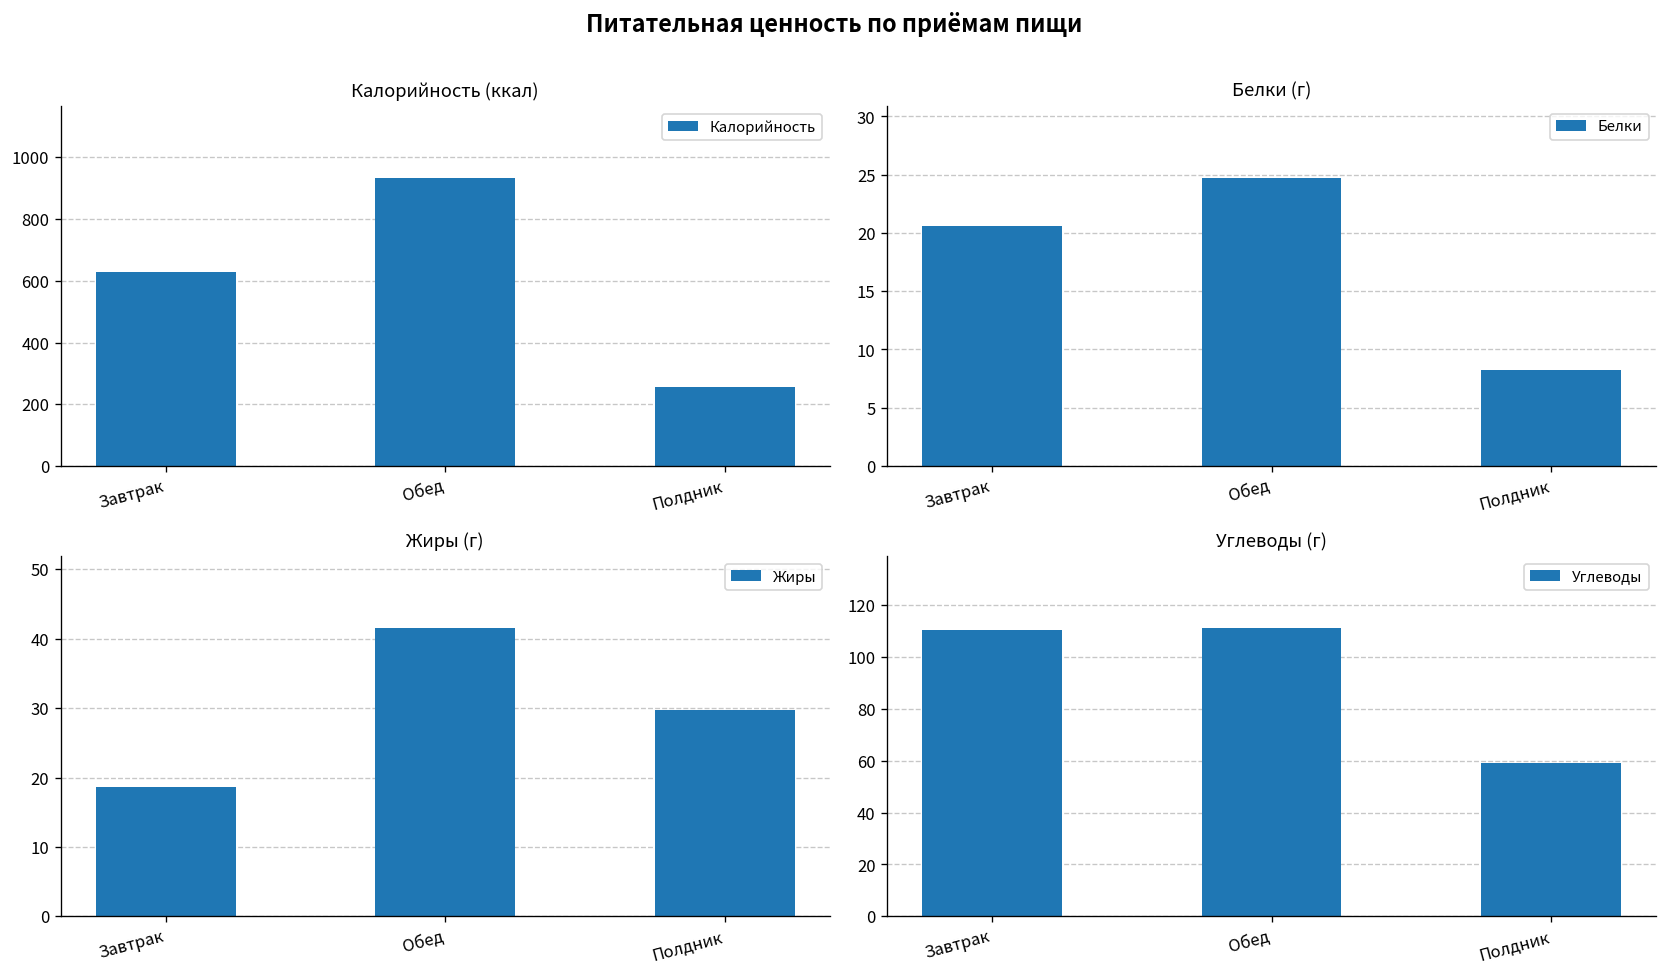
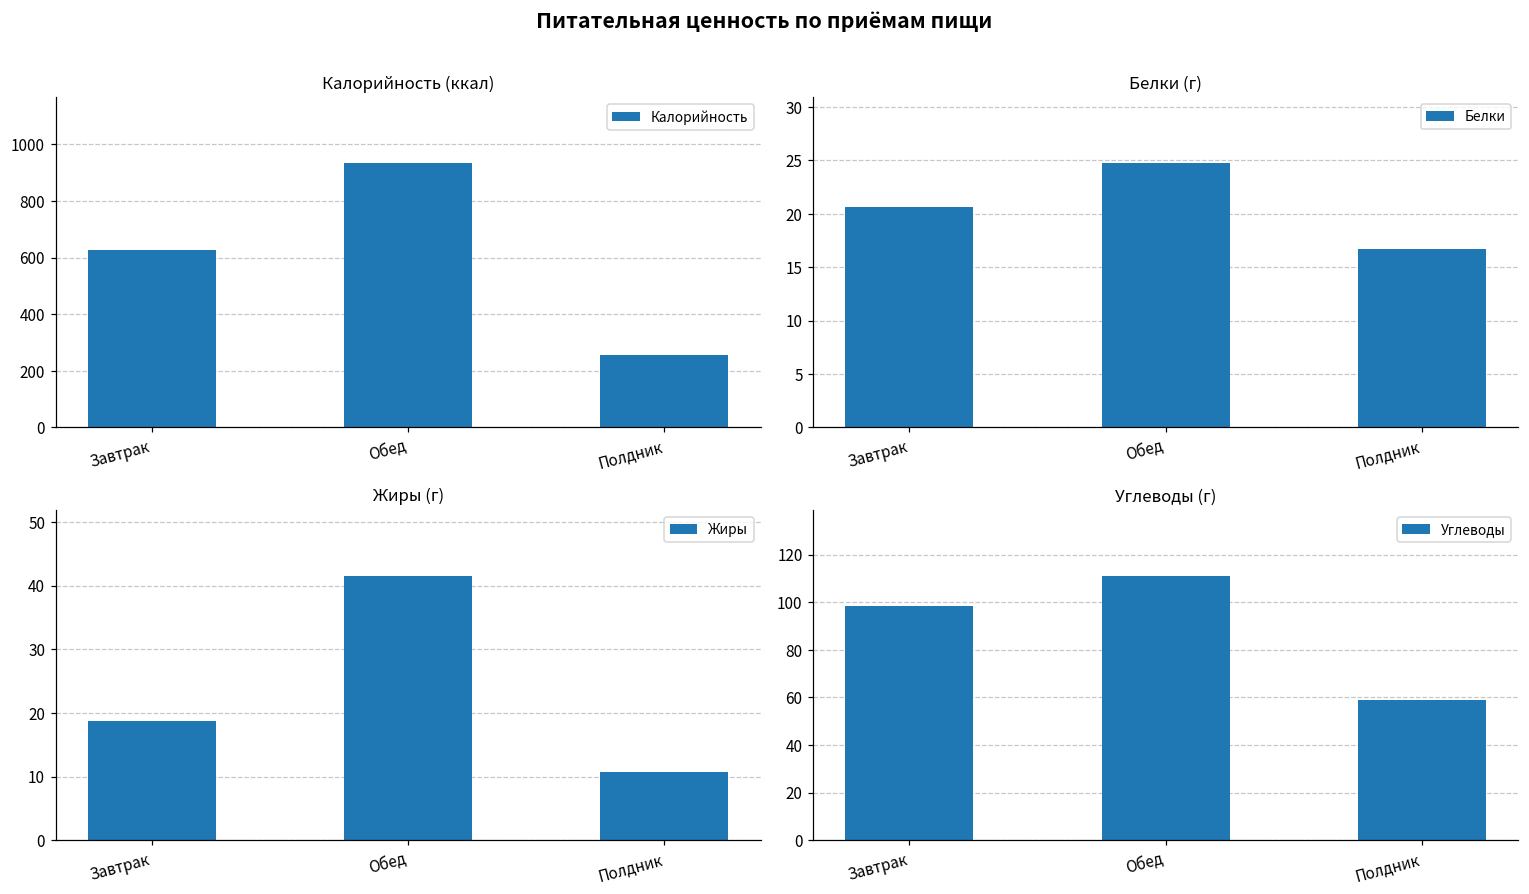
  {
    "Калорийность (ккал)": {
      "Завтрак": 630,
      "Обед": 930,
      "Полдник": 250
    },
    "Белки (г)": {
      "Завтрак": 21,
      "Обед": 25,
-     "Полдник": 8
+     "Полдник": 17
    },
    "Жиры (г)": {
      "Завтрак": 19,
      "Обед": 41,
-     "Полдник": 30
+     "Полдник": 11
    },
    "Углеводы (г)": {
-     "Завтрак": 110,
+     "Завтрак": 98,
      "Обед": 111,
      "Полдник": 59
    }
  }
